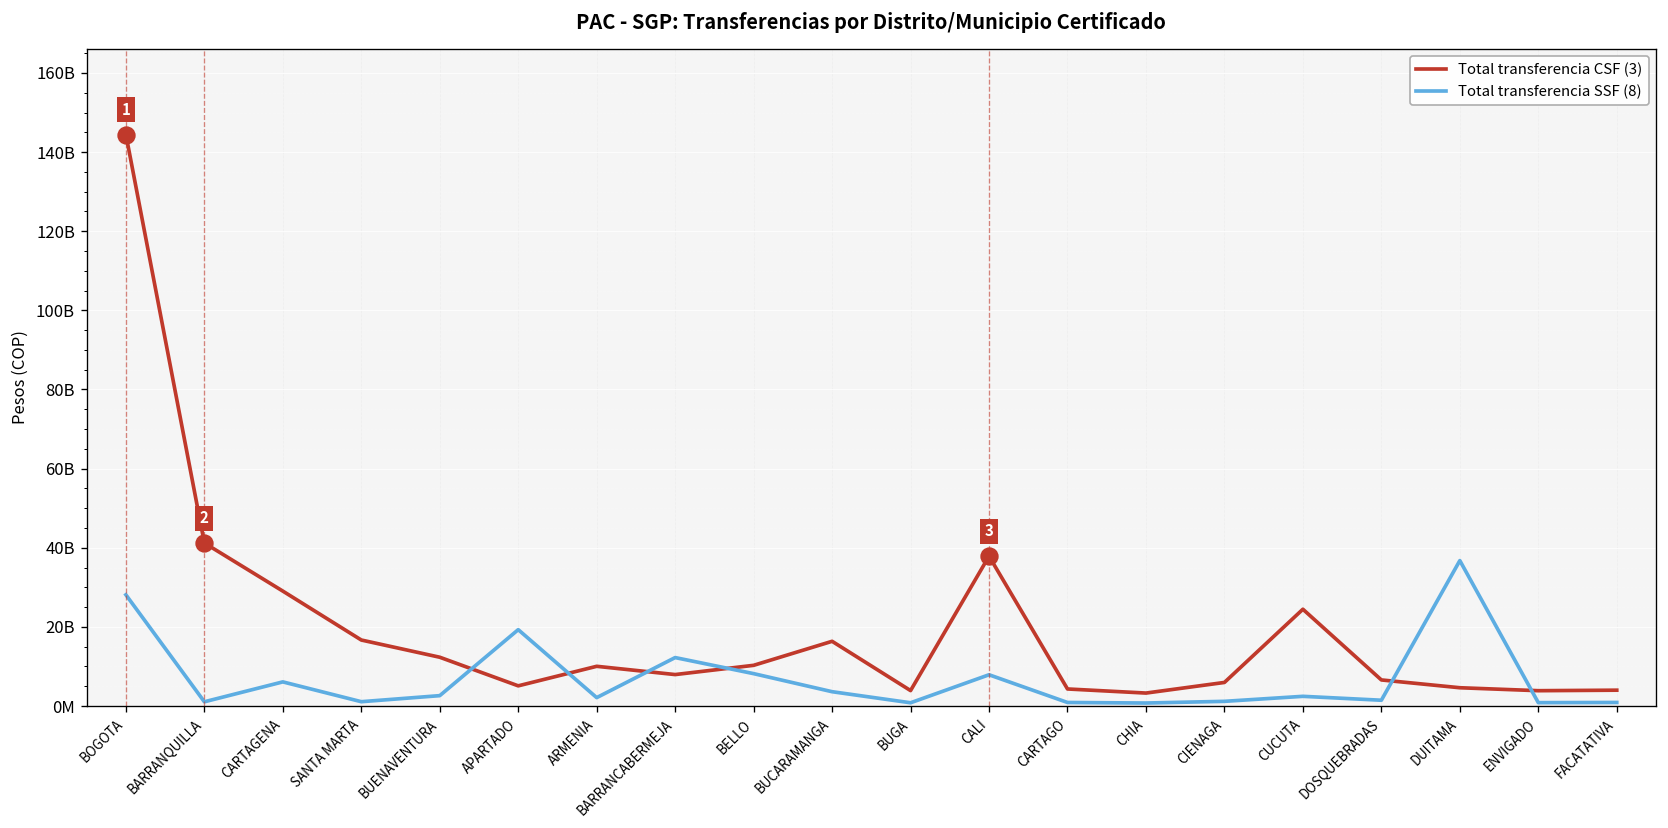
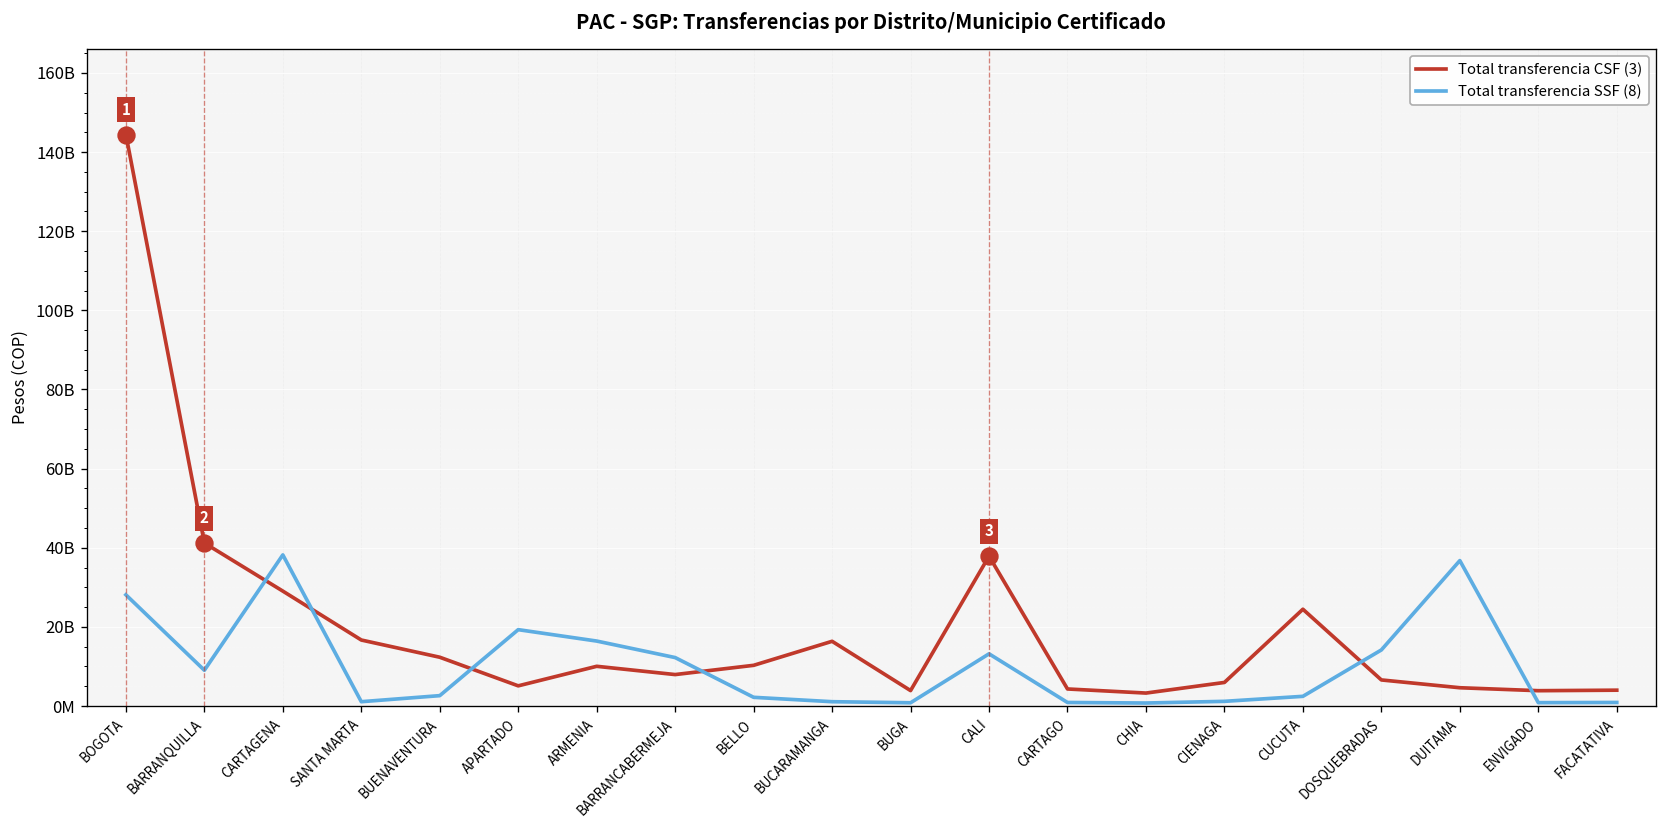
  {
    "Total transferencia SSF (8)": {
      "BOGOTA": 28000000000,
-     "BARRANQUILLA": 1000000000,
-     "CARTAGENA": 6000000000,
+     "BARRANQUILLA": 9000000000,
+     "CARTAGENA": 38000000000,
      "SANTA MARTA": 1000000000,
      "BUENAVENTURA": 3000000000,
      "APARTADO": 19000000000,
-     "ARMENIA": 2000000000,
+     "ARMENIA": 16000000000,
      "BARRANCABERMEJA": 12000000000,
-     "BELLO": 8000000000,
-     "BUCARAMANGA": 4000000000,
+     "BELLO": 2000000000,
+     "BUCARAMANGA": 1000000000,
      "BUGA": 1000000000,
-     "CALI": 8000000000,
+     "CALI": 13000000000,
      "CARTAGO": 1000000000,
      "CHIA": 1000000000,
      "CIENAGA": 1000000000,
      "CUCUTA": 2000000000,
-     "DOSQUEBRADAS": 1000000000,
+     "DOSQUEBRADAS": 14000000000,
      "DUITAMA": 37000000000,
      "ENVIGADO": 1000000000,
      "FACATATIVA": 1000000000
    }
  }
